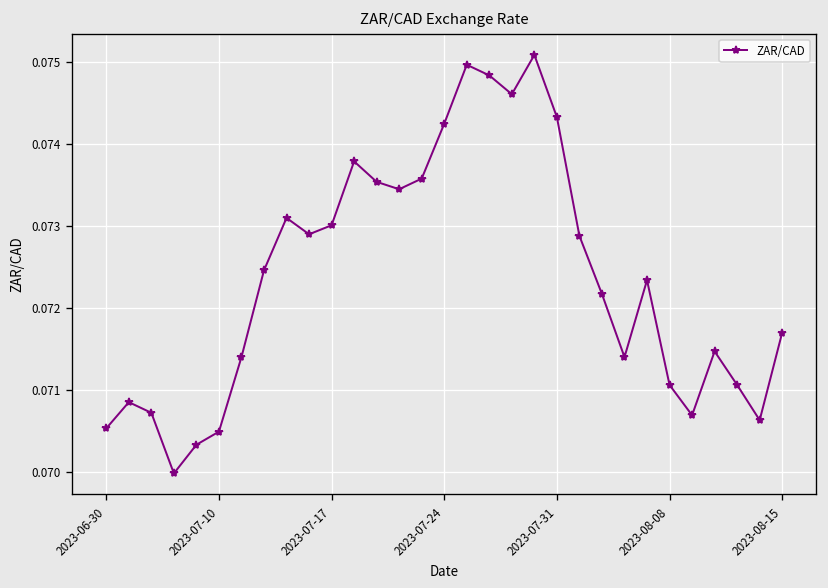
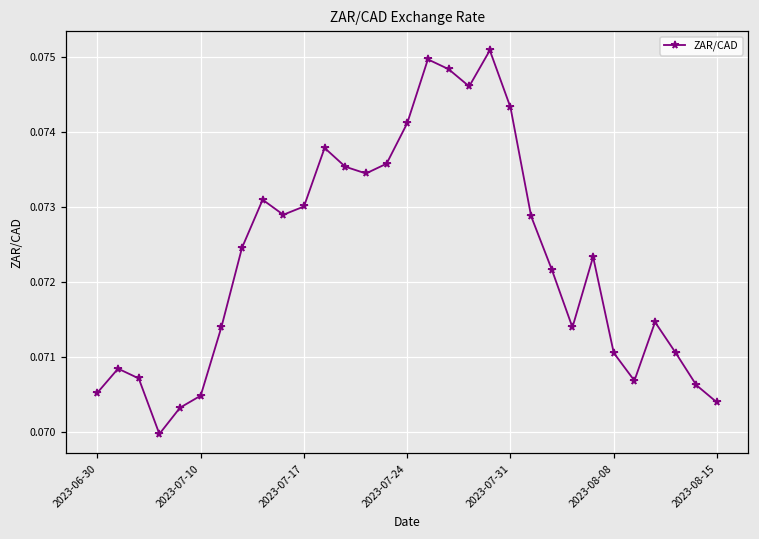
  {
    "2023-06-30": 0.0705,
    "2023-07-10": 0.0705,
    "2023-07-17": 0.0730,
-   "2023-07-24": 0.0743,
+   "2023-07-24": 0.0741,
    "2023-07-31": 0.0743,
    "2023-08-08": 0.0711,
-   "2023-08-15": 0.0717
+   "2023-08-15": 0.0704
  }
